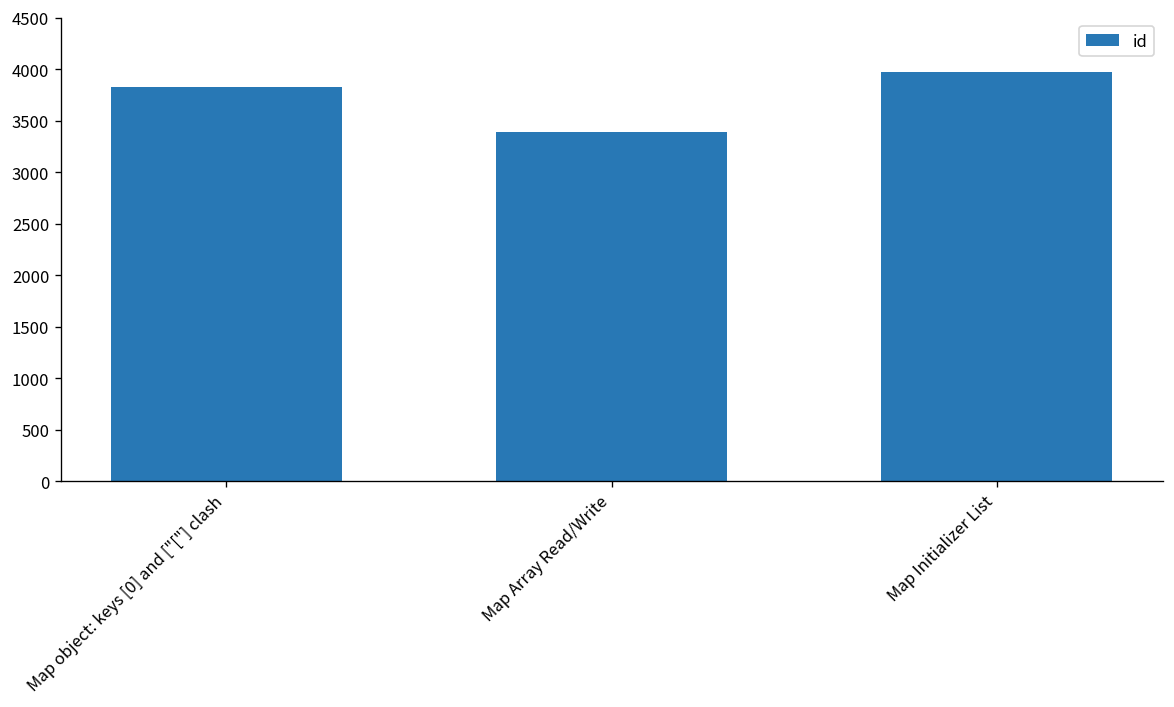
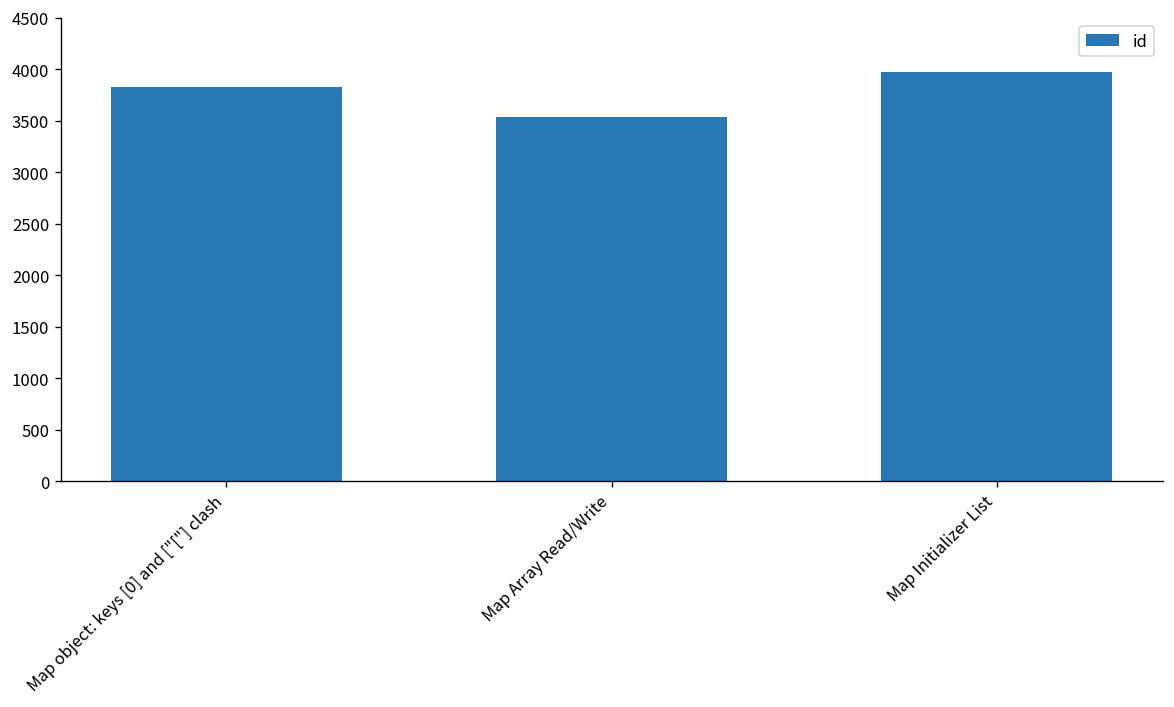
  {
    "Map object: keys [0] and [\"[\"] clash": 3800,
-   "Map Array Read/Write": 3400,
+   "Map Array Read/Write": 3500,
    "Map Initializer List": 4000
  }
